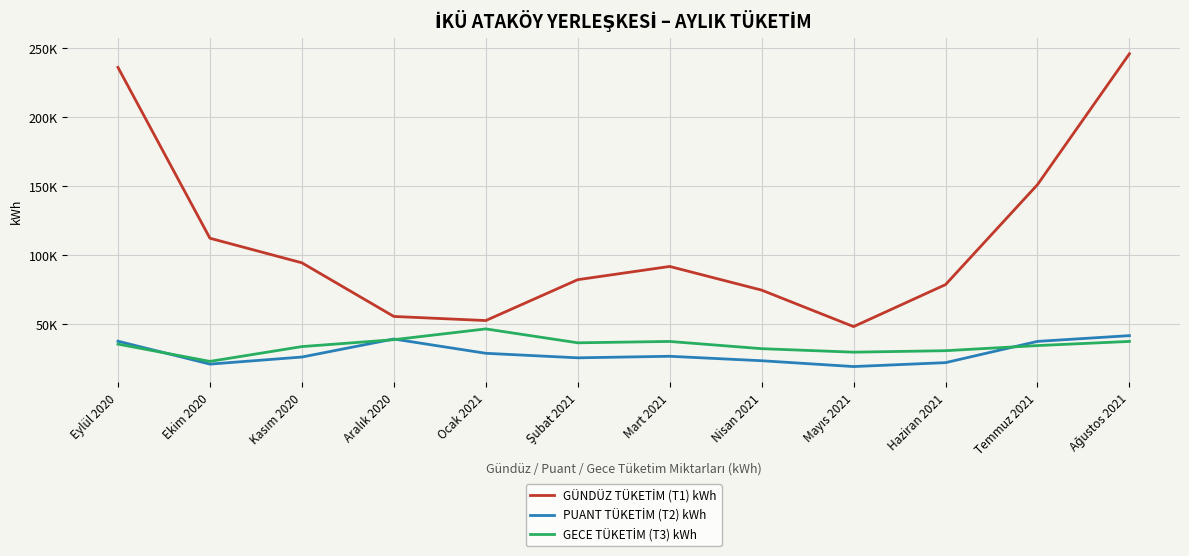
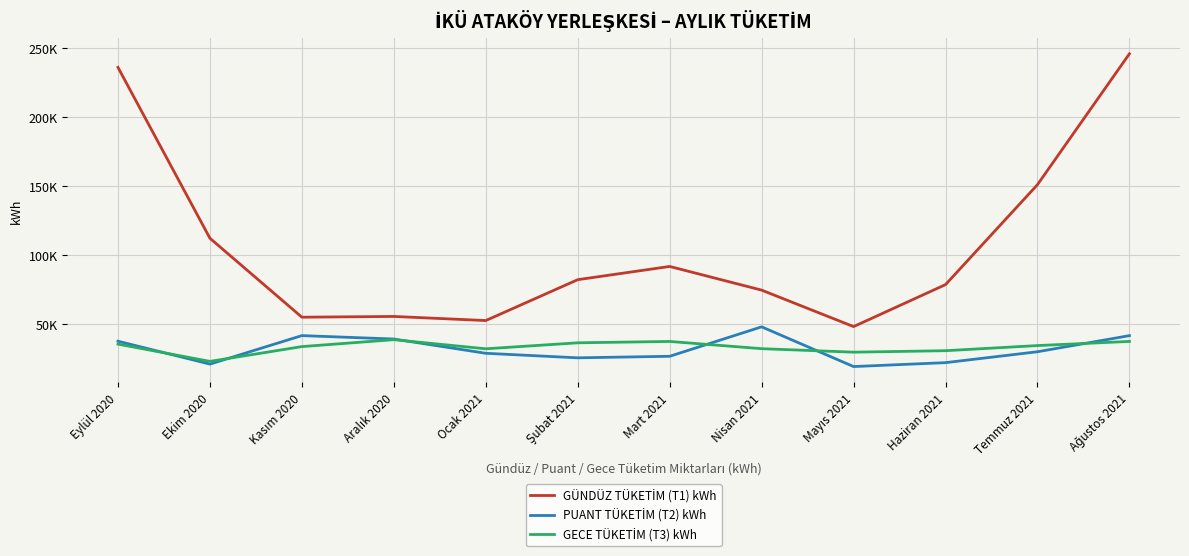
  {
    "GÜNDÜZ TÜKETİM (T1) kWh": {
      "Eylül 2020": 236000,
      "Ekim 2020": 112000,
-     "Kasım 2020": 94000,
+     "Kasım 2020": 55000,
      "Aralık 2020": 56000,
      "Ocak 2021": 53000,
      "Şubat 2021": 82000,
      "Mart 2021": 92000,
      "Nisan 2021": 75000,
      "Mayıs 2021": 48000,
      "Haziran 2021": 79000,
      "Temmuz 2021": 151000,
      "Ağustos 2021": 246000
    },
    "PUANT TÜKETİM (T2) kWh": {
      "Eylül 2020": 38000,
      "Ekim 2020": 21000,
-     "Kasım 2020": 26000,
+     "Kasım 2020": 42000,
      "Ocak 2021": 29000,
      "Şubat 2021": 26000,
      "Mart 2021": 27000,
-     "Nisan 2021": 24000,
+     "Nisan 2021": 48000,
      "Mayıs 2021": 19000,
      "Haziran 2021": 22000,
-     "Temmuz 2021": 38000,
+     "Temmuz 2021": 30000,
      "Ağustos 2021": 42000
    },
    "GECE TÜKETİM (T3) kWh": {
      "Eylül 2020": 36000,
      "Ekim 2020": 23000,
      "Kasım 2020": 34000,
-     "Ocak 2021": 47000,
+     "Ocak 2021": 32000,
      "Şubat 2021": 36000,
      "Mart 2021": 37000,
      "Nisan 2021": 32000,
      "Mayıs 2021": 30000,
      "Haziran 2021": 31000,
      "Temmuz 2021": 34000,
      "Ağustos 2021": 37000
    }
  }
